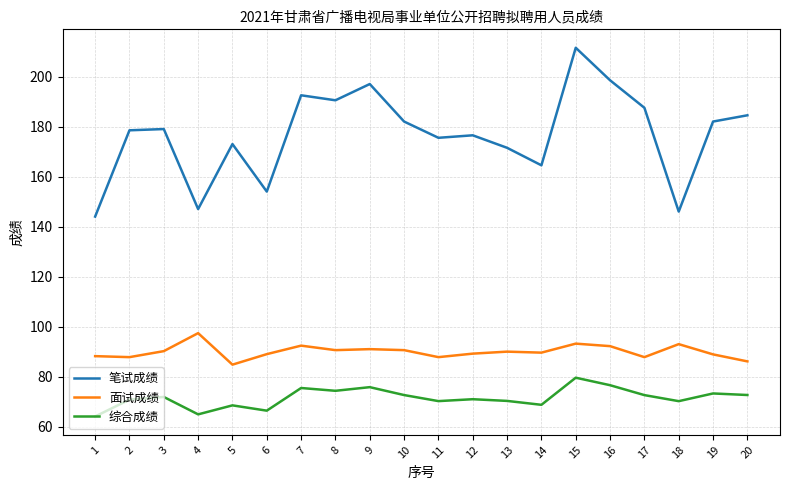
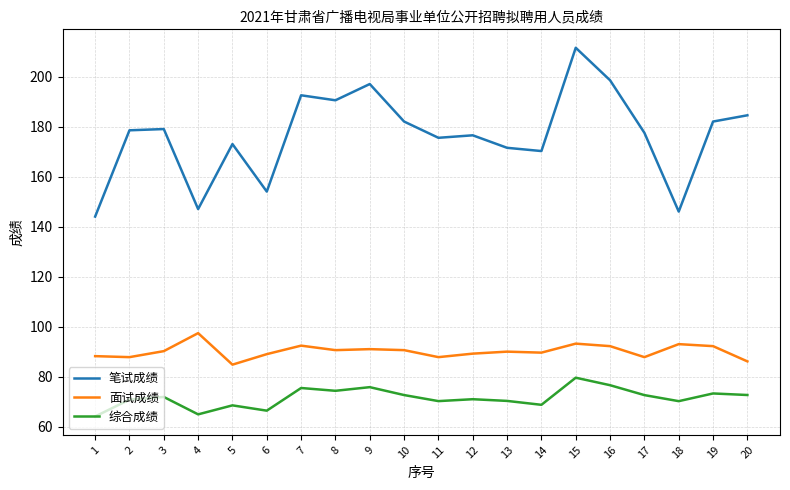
  {
    "笔试成绩": {
      "1": 144,
      "2": 179,
      "3": 179,
      "4": 147,
      "5": 173,
      "6": 154,
      "7": 193,
      "8": 191,
      "9": 197,
      "10": 182,
      "11": 176,
      "12": 177,
      "13": 172,
-     "14": 165,
+     "14": 170,
      "15": 212,
      "16": 199,
-     "17": 188,
+     "17": 178,
      "18": 146,
      "19": 182,
      "20": 185
    },
    "面试成绩": {
      "1": 88,
      "2": 88,
      "3": 90,
      "4": 97,
      "5": 85,
      "6": 89,
      "7": 92,
      "8": 91,
      "9": 91,
      "10": 91,
      "11": 88,
      "12": 89,
      "13": 90,
      "14": 90,
      "15": 93,
      "16": 92,
      "17": 88,
      "18": 93,
-     "19": 89,
+     "19": 92,
      "20": 86
    },
    "综合成绩": {
      "4": 65,
      "5": 69,
      "6": 66,
      "7": 75,
      "8": 74,
      "9": 76,
      "10": 73,
      "11": 70,
      "12": 71,
      "13": 70,
      "14": 69,
      "15": 80,
      "16": 77,
      "17": 73,
      "18": 70,
      "19": 73,
      "20": 73
    }
  }
